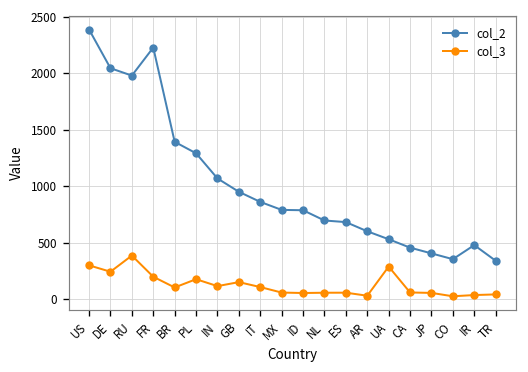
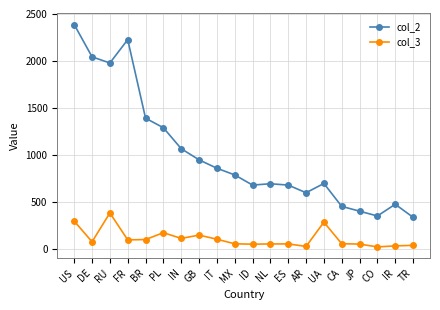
  {
    "col_2": {
      "US": 2400,
      "DE": 2000,
      "RU": 2000,
      "FR": 2200,
      "BR": 1400,
      "PL": 1300,
      "IN": 1100,
      "GB": 1000,
      "IT": 900,
      "MX": 800,
-     "ID": 800,
+     "ID": 700,
      "NL": 700,
      "ES": 700,
      "AR": 600,
-     "UA": 500,
+     "UA": 700,
      "CA": 500,
      "JP": 400,
      "CO": 400,
      "IR": 500,
      "TR": 300
    },
    "col_3": {
      "US": 300,
-     "DE": 200,
+     "DE": 100,
      "RU": 400,
-     "FR": 200,
+     "FR": 100,
      "BR": 100,
      "PL": 200,
      "IN": 100,
      "GB": 200,
      "IT": 100,
      "MX": 100,
      "ID": 100,
      "NL": 100,
      "ES": 100,
      "AR": 0,
      "UA": 300,
      "CA": 100,
      "JP": 100,
      "CO": 0,
      "IR": 0,
      "TR": 0
    }
  }
